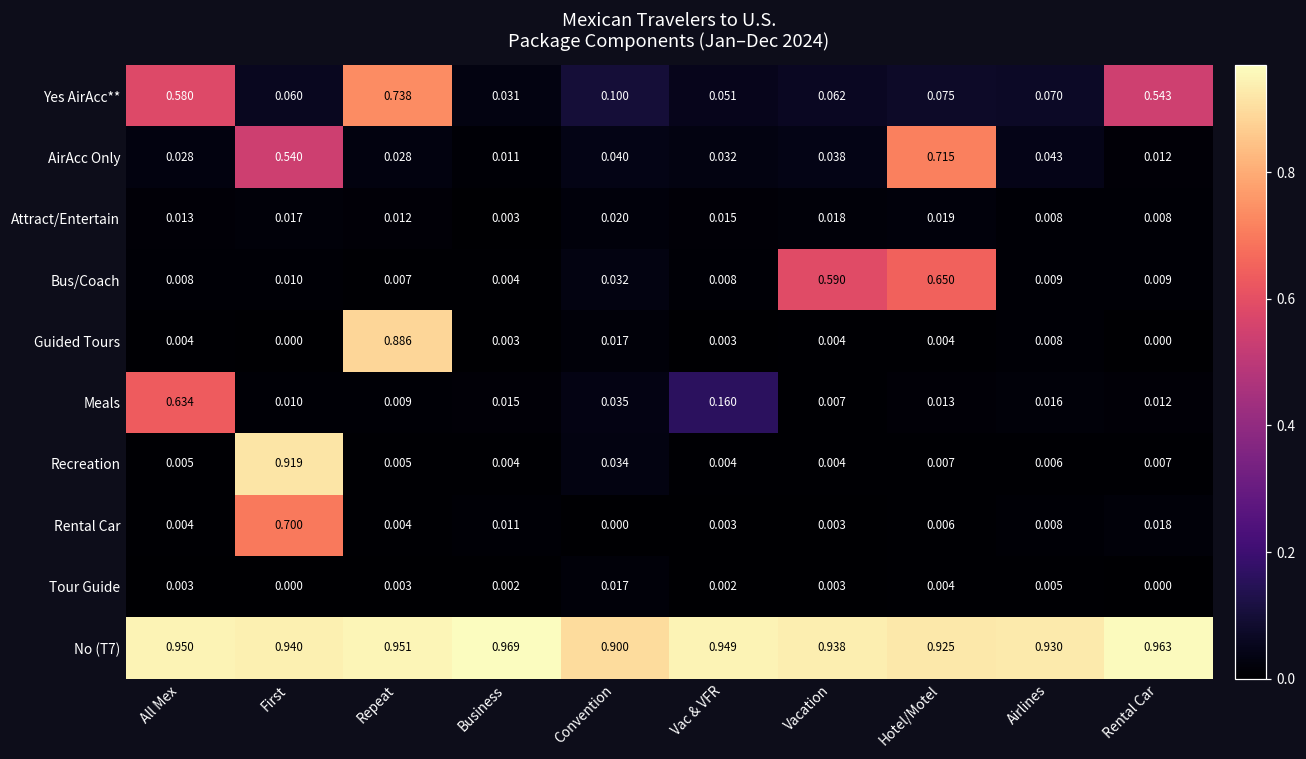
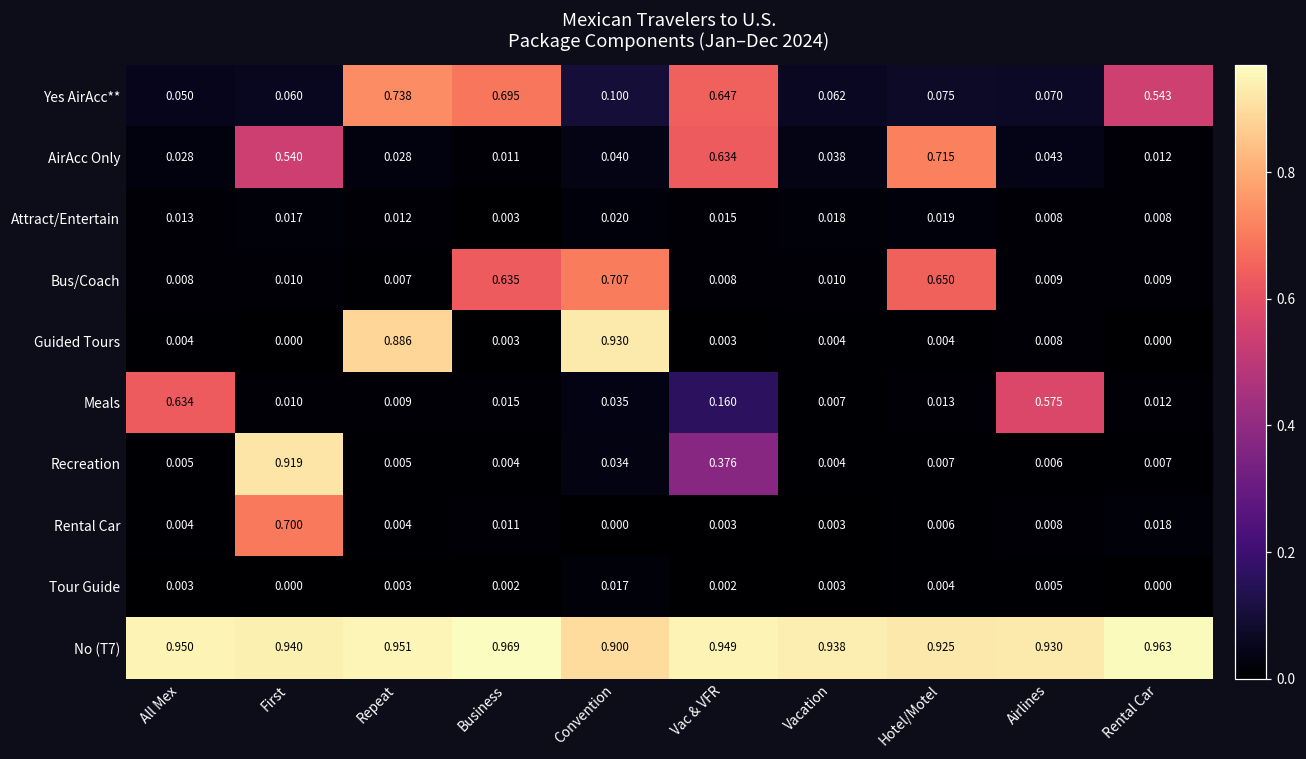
  {
    "Yes AirAcc**": {
-     "All Mex": 0.580,
+     "All Mex": 0.050,
      "First": 0.060,
      "Repeat": 0.738,
-     "Business": 0.031,
+     "Business": 0.695,
      "Convention": 0.100,
-     "Vac & VFR": 0.051,
+     "Vac & VFR": 0.647,
      "Vacation": 0.062,
      "Hotel/Motel": 0.075,
      "Airlines": 0.070,
      "Rental Car": 0.543
    },
    "AirAcc Only": {
      "All Mex": 0.028,
      "First": 0.540,
      "Repeat": 0.028,
      "Business": 0.011,
      "Convention": 0.040,
-     "Vac & VFR": 0.032,
+     "Vac & VFR": 0.634,
      "Vacation": 0.038,
      "Hotel/Motel": 0.715,
      "Airlines": 0.043,
      "Rental Car": 0.012
    },
    "Attract/Entertain": {
      "All Mex": 0.013,
      "First": 0.017,
      "Repeat": 0.012,
      "Business": 0.003,
      "Convention": 0.020,
      "Vac & VFR": 0.015,
      "Vacation": 0.018,
      "Hotel/Motel": 0.019,
      "Airlines": 0.008,
      "Rental Car": 0.008
    },
    "Bus/Coach": {
      "All Mex": 0.008,
      "First": 0.010,
      "Repeat": 0.007,
-     "Business": 0.004,
-     "Convention": 0.032,
+     "Business": 0.635,
+     "Convention": 0.707,
      "Vac & VFR": 0.008,
-     "Vacation": 0.590,
+     "Vacation": 0.010,
      "Hotel/Motel": 0.650,
      "Airlines": 0.009,
      "Rental Car": 0.009
    },
    "Guided Tours": {
      "All Mex": 0.004,
      "First": 0.000,
      "Repeat": 0.886,
      "Business": 0.003,
-     "Convention": 0.017,
+     "Convention": 0.930,
      "Vac & VFR": 0.003,
      "Vacation": 0.004,
      "Hotel/Motel": 0.004,
      "Airlines": 0.008,
      "Rental Car": 0.000
    },
    "Meals": {
      "All Mex": 0.634,
      "First": 0.010,
      "Repeat": 0.009,
      "Business": 0.015,
      "Convention": 0.035,
      "Vac & VFR": 0.160,
      "Vacation": 0.007,
      "Hotel/Motel": 0.013,
-     "Airlines": 0.016,
+     "Airlines": 0.575,
      "Rental Car": 0.012
    },
    "Recreation": {
      "All Mex": 0.005,
      "First": 0.919,
      "Repeat": 0.005,
      "Business": 0.004,
      "Convention": 0.034,
-     "Vac & VFR": 0.004,
+     "Vac & VFR": 0.376,
      "Vacation": 0.004,
      "Hotel/Motel": 0.007,
      "Airlines": 0.006,
      "Rental Car": 0.007
    },
    "Rental Car": {
      "All Mex": 0.004,
      "First": 0.700,
      "Repeat": 0.004,
      "Business": 0.011,
      "Convention": 0.000,
      "Vac & VFR": 0.003,
      "Vacation": 0.003,
      "Hotel/Motel": 0.006,
      "Airlines": 0.008,
      "Rental Car": 0.018
    },
    "Tour Guide": {
      "All Mex": 0.003,
      "First": 0.000,
      "Repeat": 0.003,
      "Business": 0.002,
      "Convention": 0.017,
      "Vac & VFR": 0.002,
      "Vacation": 0.003,
      "Hotel/Motel": 0.004,
      "Airlines": 0.005,
      "Rental Car": 0.000
    },
    "No (T7)": {
      "All Mex": 0.950,
      "First": 0.940,
      "Repeat": 0.951,
      "Business": 0.969,
      "Convention": 0.900,
      "Vac & VFR": 0.949,
      "Vacation": 0.938,
      "Hotel/Motel": 0.925,
      "Airlines": 0.930,
      "Rental Car": 0.963
    }
  }
